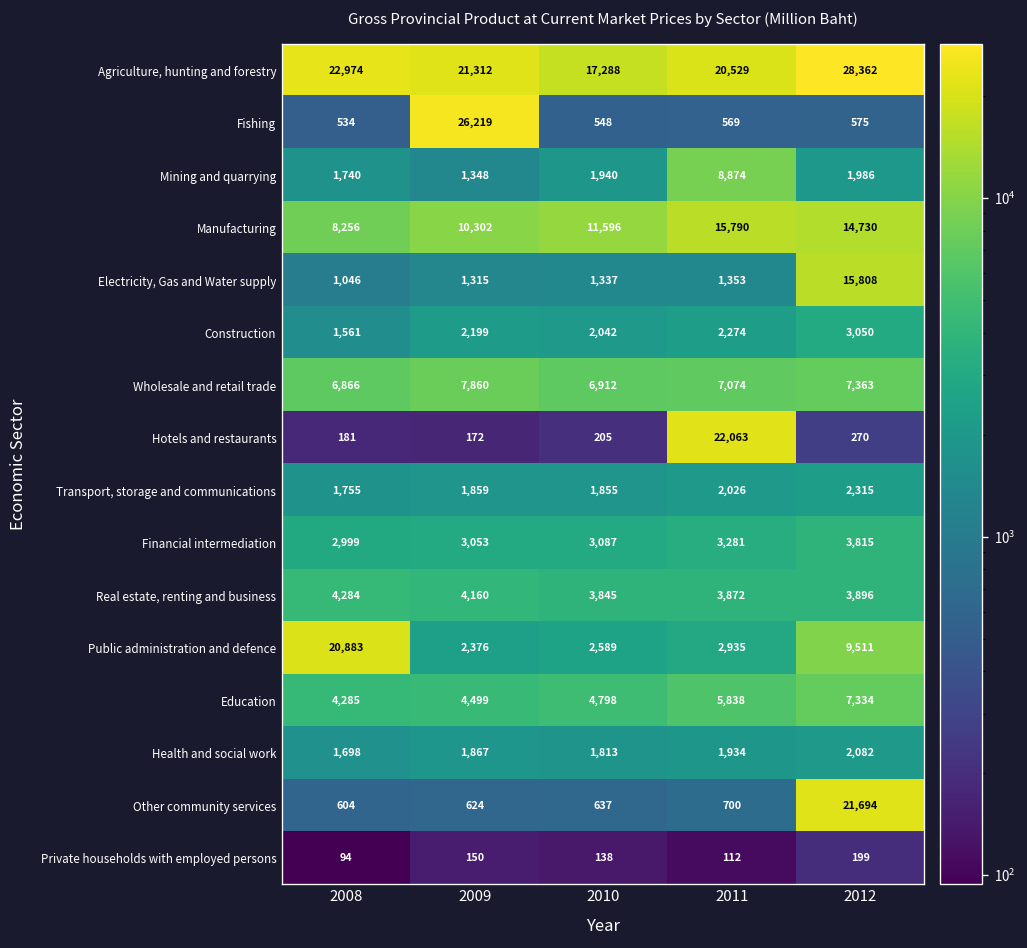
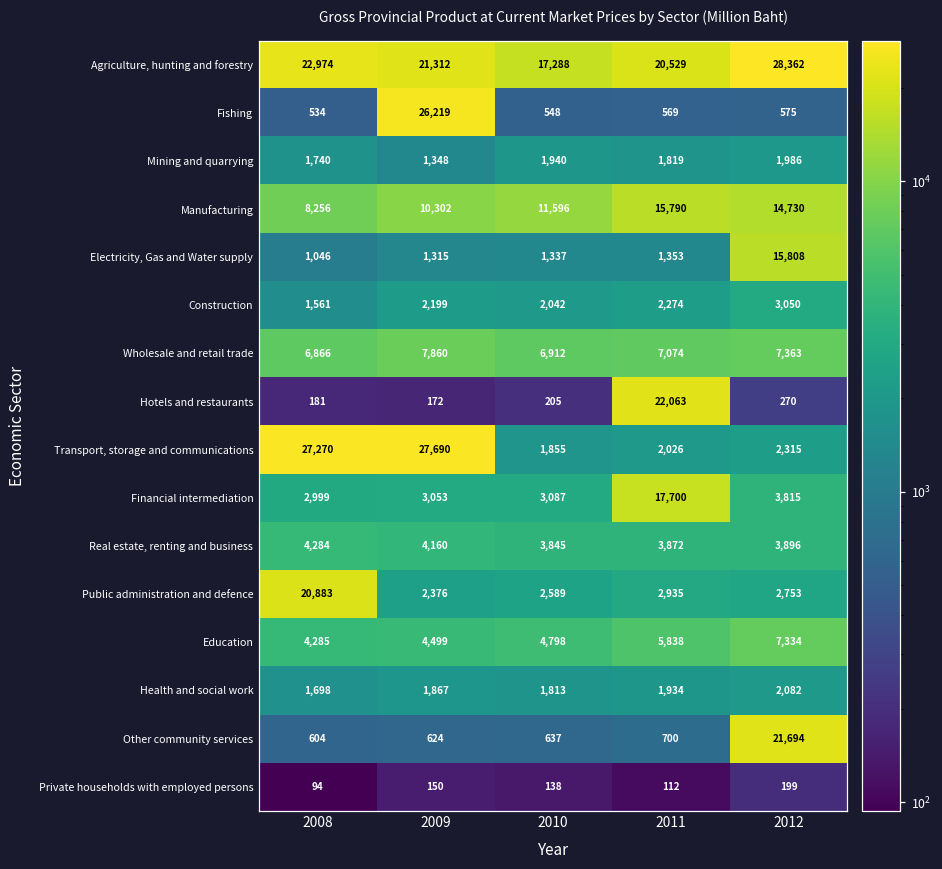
  {
    "Agriculture, hunting and forestry": {
      "2008": "22,974",
      "2009": "21,312",
      "2010": "17,288",
      "2011": "20,529",
      "2012": "28,362"
    },
    "Fishing": {
      "2008": "534",
      "2009": "26,219",
      "2010": "548",
      "2011": "569",
      "2012": "575"
    },
    "Mining and quarrying": {
      "2008": "1,740",
      "2009": "1,348",
      "2010": "1,940",
-     "2011": "8,874",
+     "2011": "1,819",
      "2012": "1,986"
    },
    "Manufacturing": {
      "2008": "8,256",
      "2009": "10,302",
      "2010": "11,596",
      "2011": "15,790",
      "2012": "14,730"
    },
    "Electricity, Gas and Water supply": {
      "2008": "1,046",
      "2009": "1,315",
      "2010": "1,337",
      "2011": "1,353",
      "2012": "15,808"
    },
    "Construction": {
      "2008": "1,561",
      "2009": "2,199",
      "2010": "2,042",
      "2011": "2,274",
      "2012": "3,050"
    },
    "Wholesale and retail trade": {
      "2008": "6,866",
      "2009": "7,860",
      "2010": "6,912",
      "2011": "7,074",
      "2012": "7,363"
    },
    "Hotels and restaurants": {
      "2008": "181",
      "2009": "172",
      "2010": "205",
      "2011": "22,063",
      "2012": "270"
    },
    "Transport, storage and communications": {
-     "2008": "1,755",
-     "2009": "1,859",
+     "2008": "27,270",
+     "2009": "27,690",
      "2010": "1,855",
      "2011": "2,026",
      "2012": "2,315"
    },
    "Financial intermediation": {
      "2008": "2,999",
      "2009": "3,053",
      "2010": "3,087",
-     "2011": "3,281",
+     "2011": "17,700",
      "2012": "3,815"
    },
    "Real estate, renting and business": {
      "2008": "4,284",
      "2009": "4,160",
      "2010": "3,845",
      "2011": "3,872",
      "2012": "3,896"
    },
    "Public administration and defence": {
      "2008": "20,883",
      "2009": "2,376",
      "2010": "2,589",
      "2011": "2,935",
-     "2012": "9,511"
+     "2012": "2,753"
    },
    "Education": {
      "2008": "4,285",
      "2009": "4,499",
      "2010": "4,798",
      "2011": "5,838",
      "2012": "7,334"
    },
    "Health and social work": {
      "2008": "1,698",
      "2009": "1,867",
      "2010": "1,813",
      "2011": "1,934",
      "2012": "2,082"
    },
    "Other community services": {
      "2008": "604",
      "2009": "624",
      "2010": "637",
      "2011": "700",
      "2012": "21,694"
    },
    "Private households with employed persons": {
      "2008": "94",
      "2009": "150",
      "2010": "138",
      "2011": "112",
      "2012": "199"
    }
  }
